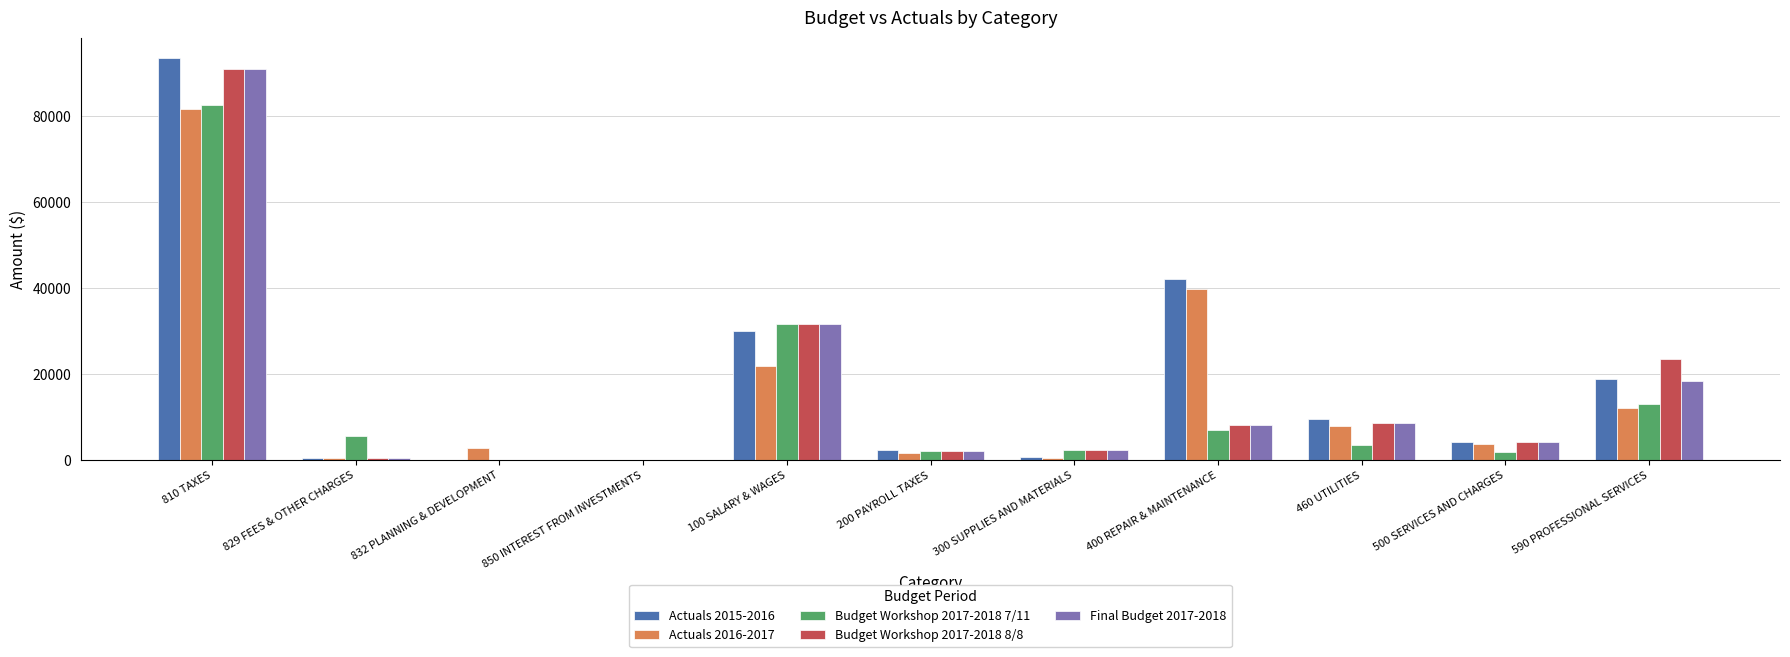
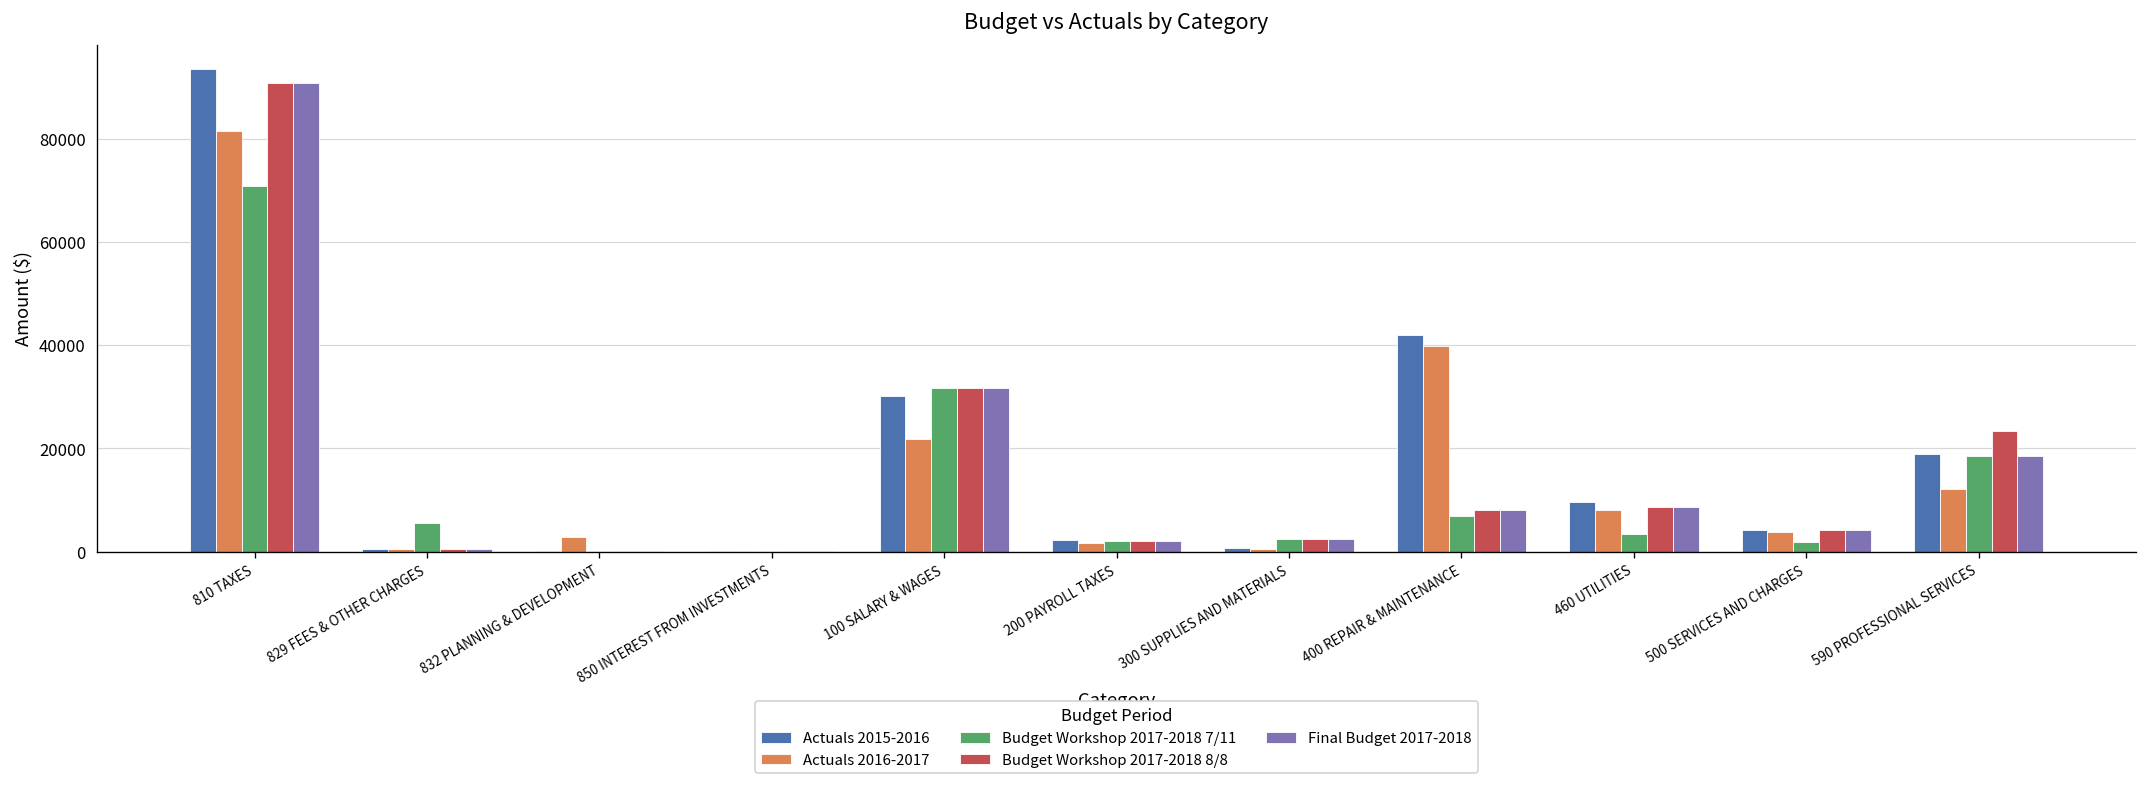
  {
    "Budget Workshop 2017-2018 7/11": {
-     "810 TAXES": 82000,
+     "810 TAXES": 71000,
      "829 FEES & OTHER CHARGES": 6000,
      "100 SALARY & WAGES": 32000,
      "200 PAYROLL TAXES": 2000,
      "300 SUPPLIES AND MATERIALS": 2000,
      "400 REPAIR & MAINTENANCE": 7000,
      "460 UTILITIES": 3000,
      "500 SERVICES AND CHARGES": 2000,
-     "590 PROFESSIONAL SERVICES": 13000
+     "590 PROFESSIONAL SERVICES": 18000
    }
  }
